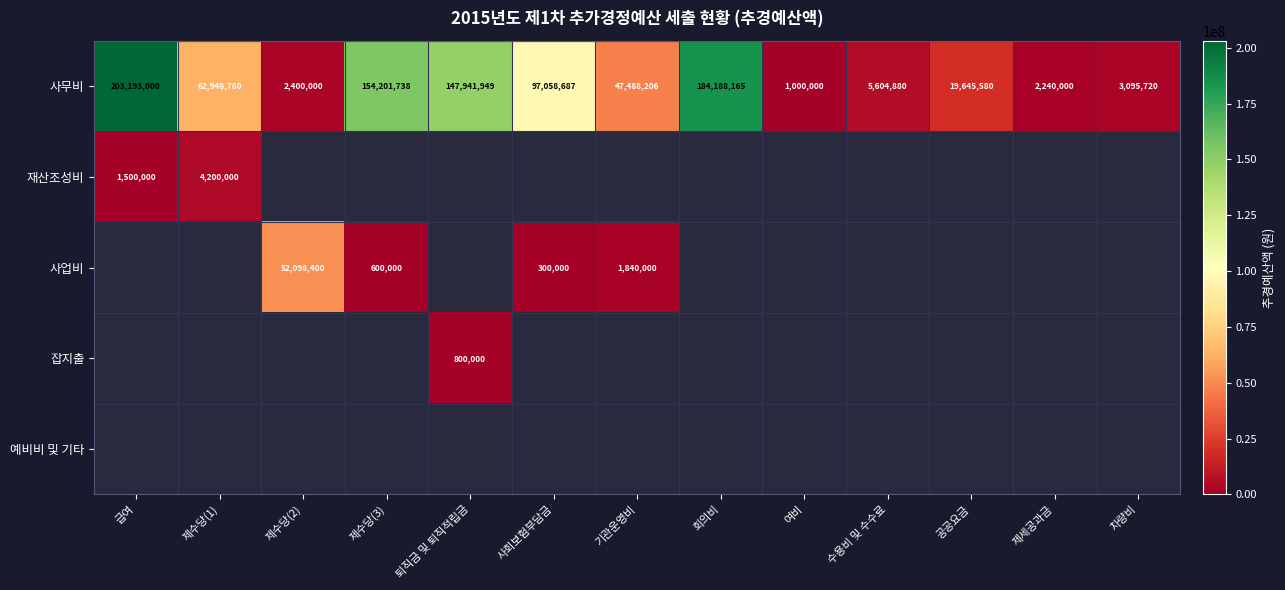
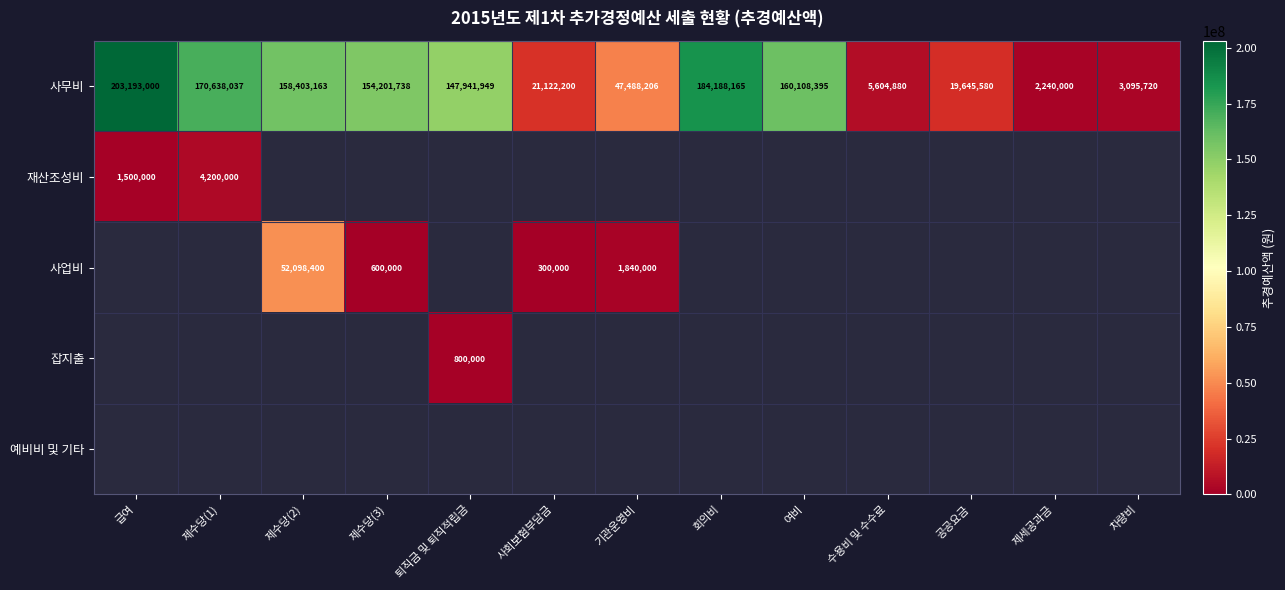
  {
    "사무비": {
      "급여": "203,193,000",
-     "제수당(1)": "62,948,760",
-     "제수당(2)": "2,400,000",
+     "제수당(1)": "170,638,037",
+     "제수당(2)": "158,403,163",
      "제수당(3)": "154,201,738",
      "퇴직금 및 퇴직적립금": "147,941,949",
-     "사회보험부담금": "97,058,687",
+     "사회보험부담금": "21,122,200",
      "기관운영비": "47,488,206",
      "회의비": "184,188,165",
-     "여비": "1,000,000",
+     "여비": "160,108,395",
      "수용비 및 수수료": "5,604,880",
      "공공요금": "19,645,580",
      "제세공과금": "2,240,000",
      "차량비": "3,095,720"
    },
    "재산조성비": {
      "급여": "1,500,000",
      "제수당(1)": "4,200,000"
    },
    "사업비": {
      "제수당(2)": "52,098,400",
      "제수당(3)": "600,000",
      "사회보험부담금": "300,000",
      "기관운영비": "1,840,000"
    },
    "잡지출": {
      "퇴직금 및 퇴직적립금": "800,000"
    }
  }
